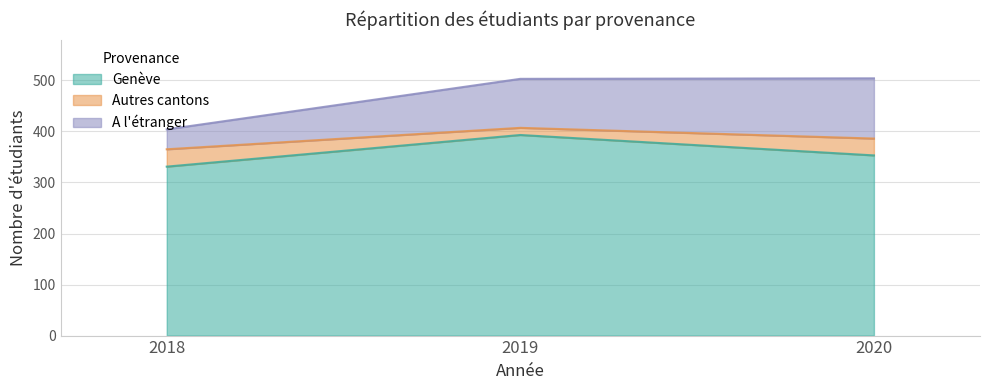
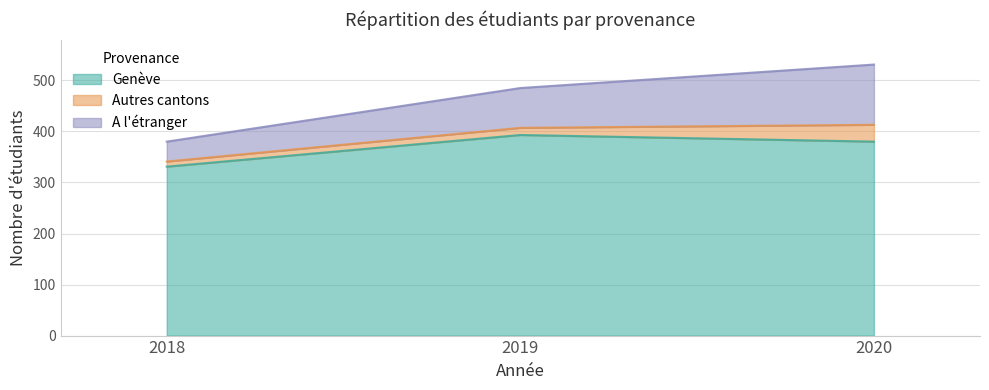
  {
    "Genève": {
      "2018": 330,
      "2019": 390,
-     "2020": 350
+     "2020": 380
    },
    "Autres cantons": {
-     "2018": 30,
+     "2018": 10,
      "2019": 10,
      "2020": 30
    },
    "A l'étranger": {
      "2018": 40,
-     "2019": 100,
+     "2019": 80,
      "2020": 120
    }
  }
